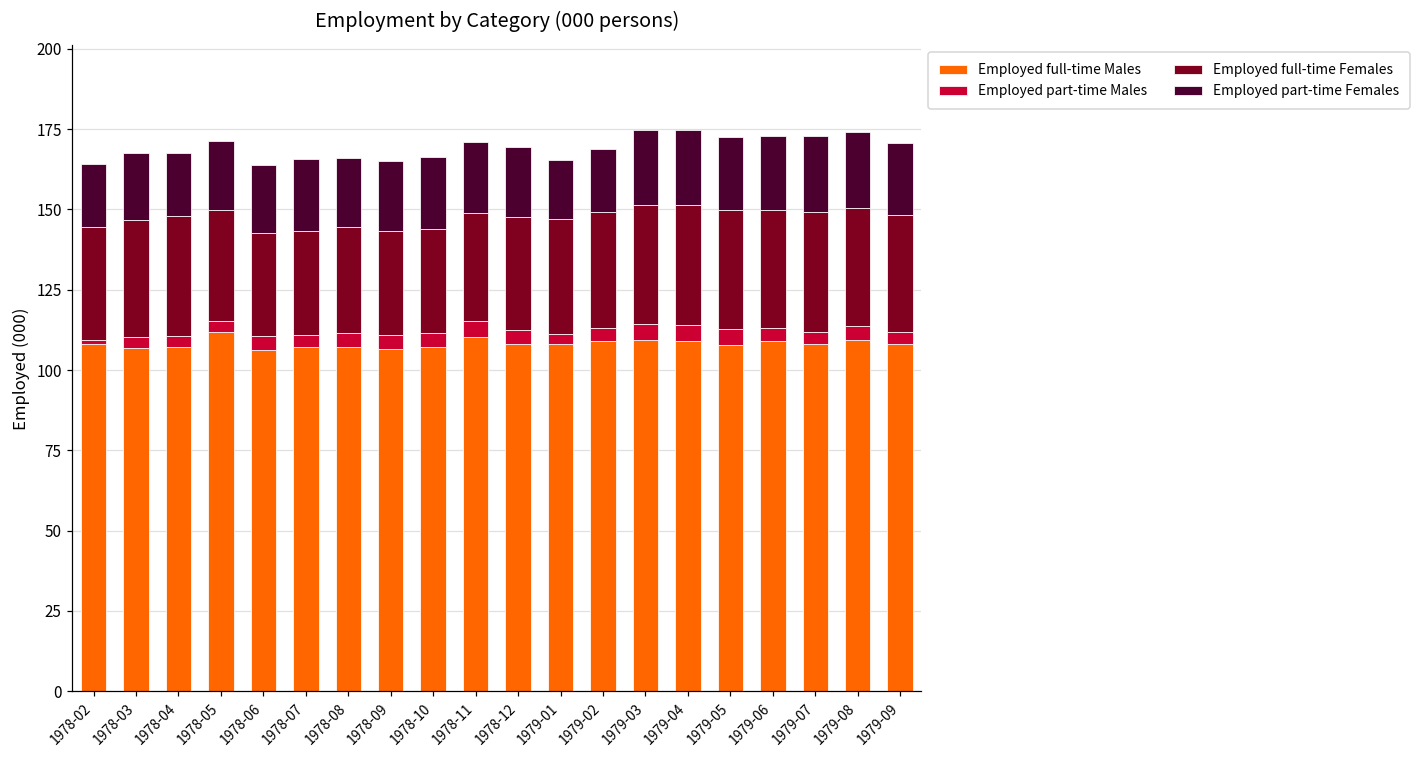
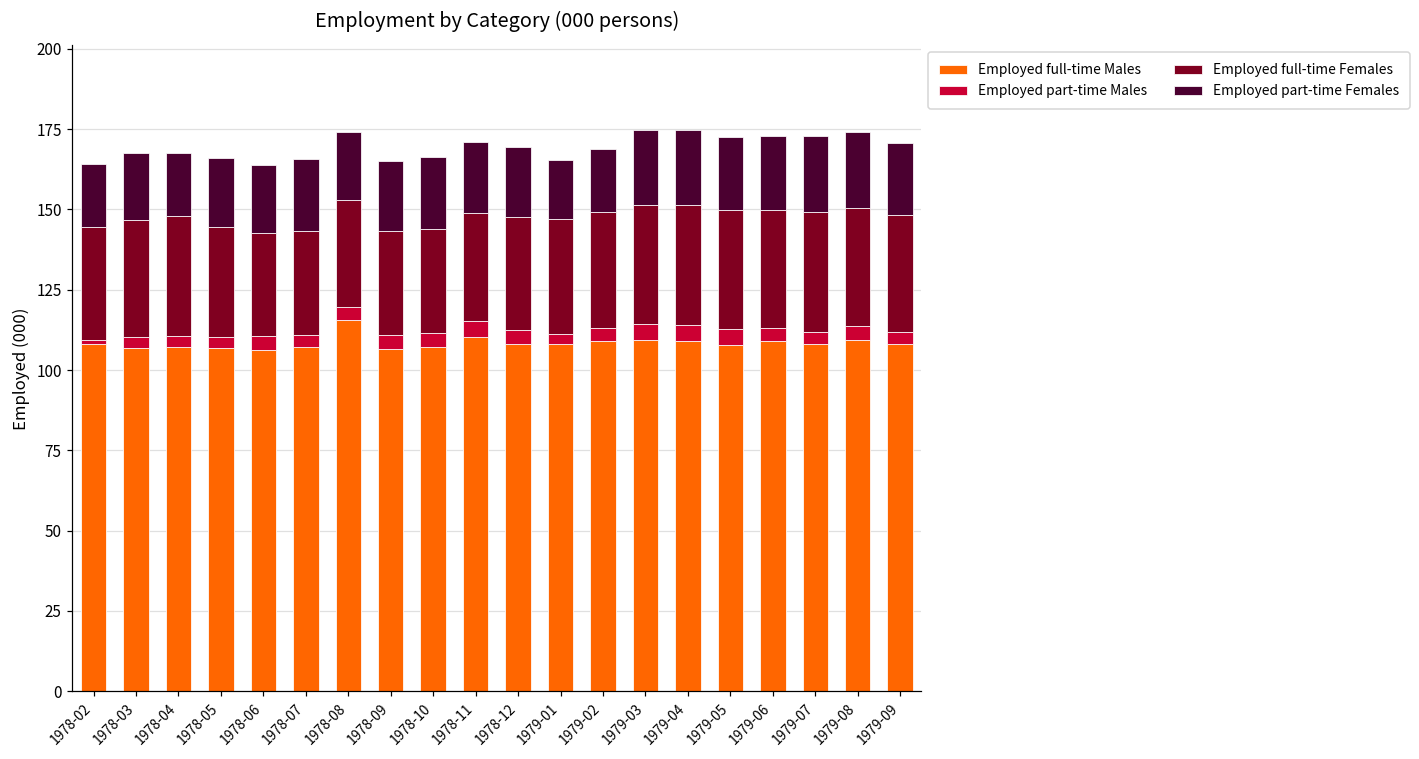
  {
    "Employed full-time Males": {
      "1978-02": 108,
      "1978-03": 107,
      "1978-04": 107,
-     "1978-05": 112,
+     "1978-05": 107,
      "1978-06": 106,
      "1978-07": 107,
-     "1978-08": 107,
+     "1978-08": 115,
      "1978-09": 107,
      "1978-10": 107,
      "1978-11": 110,
      "1978-12": 108,
      "1979-01": 108,
      "1979-02": 109,
      "1979-03": 109,
      "1979-04": 109,
      "1979-05": 108,
      "1979-06": 109,
      "1979-07": 108,
      "1979-08": 109,
      "1979-09": 108
    },
    "Employed part-time Males": {
      "1978-02": 1,
      "1978-03": 3,
      "1978-04": 3,
      "1978-05": 3,
      "1978-06": 4,
      "1978-07": 4,
      "1978-08": 4,
      "1978-09": 4,
      "1978-10": 4,
      "1978-11": 5,
      "1978-12": 5,
      "1979-01": 3,
      "1979-02": 4,
      "1979-03": 5,
      "1979-04": 5,
      "1979-05": 5,
      "1979-06": 4,
      "1979-07": 4,
      "1979-08": 4,
      "1979-09": 4
    }
  }
